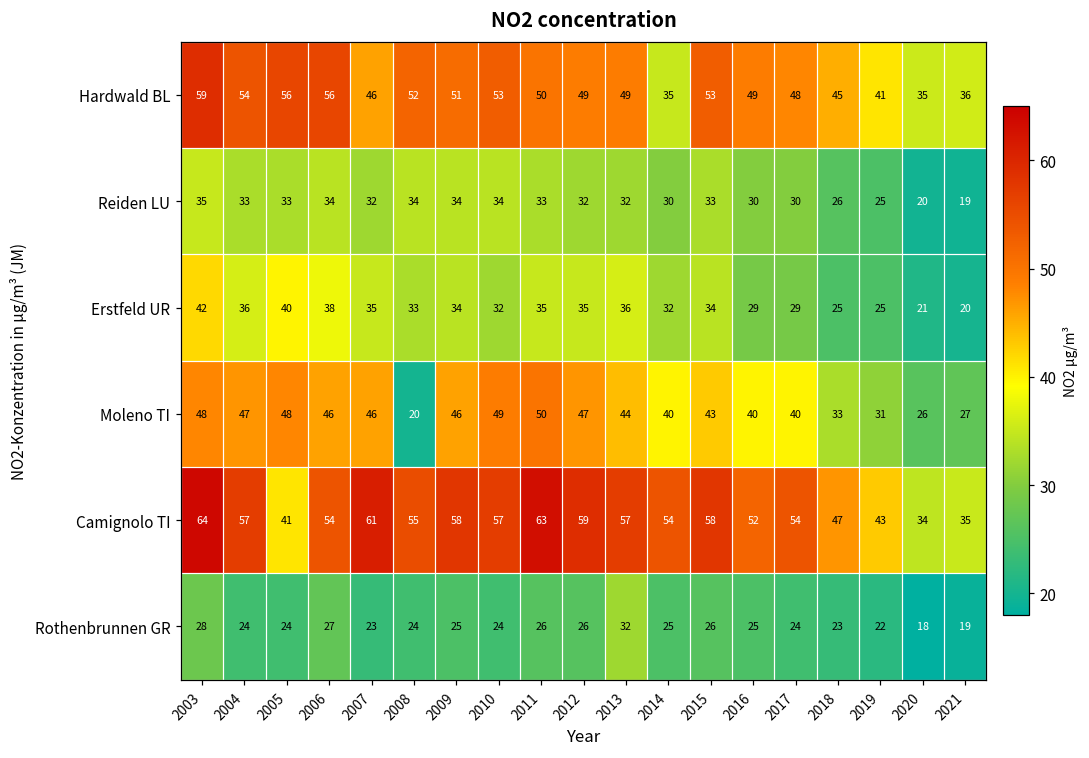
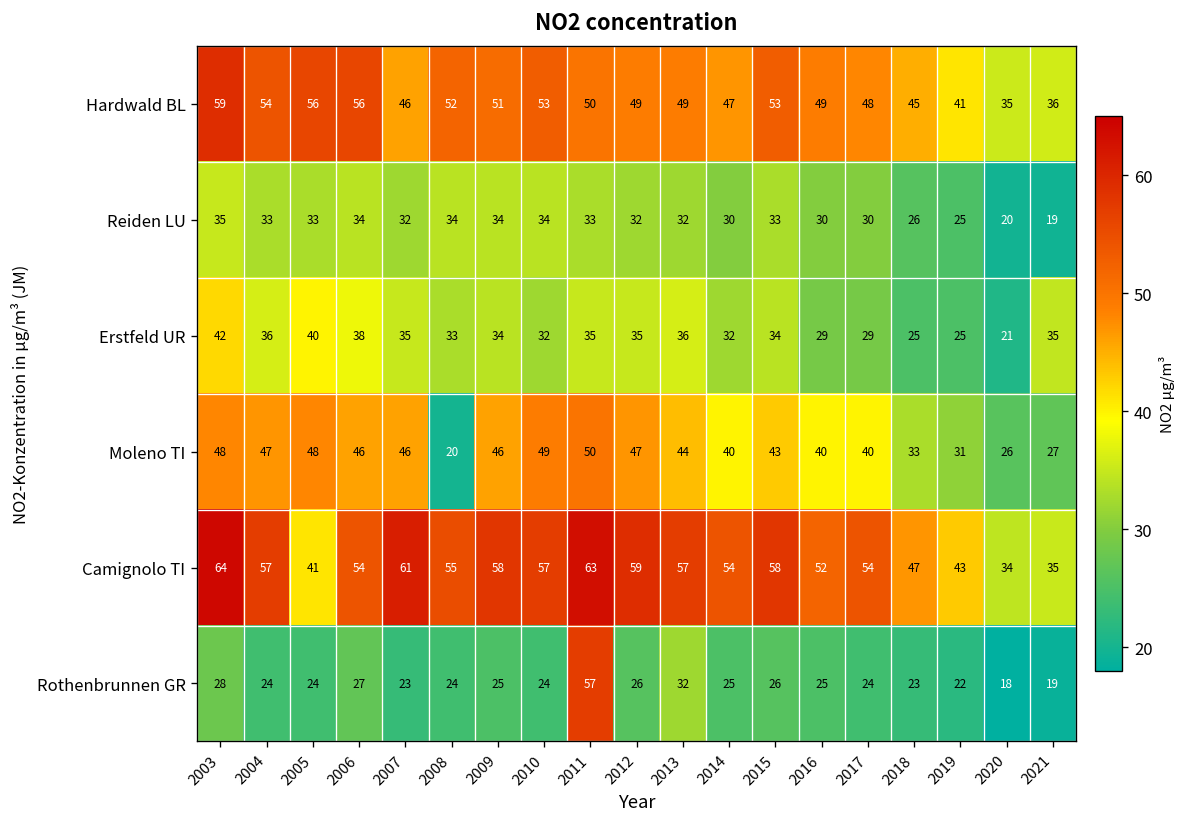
  {
    "Hardwald BL": {
      "2003": 59,
      "2004": 54,
      "2005": 56,
      "2006": 56,
      "2007": 46,
      "2008": 52,
      "2009": 51,
      "2010": 53,
      "2011": 50,
      "2012": 49,
      "2013": 49,
-     "2014": 35,
+     "2014": 47,
      "2015": 53,
      "2016": 49,
      "2017": 48,
      "2018": 45,
      "2019": 41,
      "2020": 35,
      "2021": 36
    },
    "Reiden LU": {
      "2003": 35,
      "2004": 33,
      "2005": 33,
      "2006": 34,
      "2007": 32,
      "2008": 34,
      "2009": 34,
      "2010": 34,
      "2011": 33,
      "2012": 32,
      "2013": 32,
      "2014": 30,
      "2015": 33,
      "2016": 30,
      "2017": 30,
      "2018": 26,
      "2019": 25,
      "2020": 20,
      "2021": 19
    },
    "Erstfeld UR": {
      "2003": 42,
      "2004": 36,
      "2005": 40,
      "2006": 38,
      "2007": 35,
      "2008": 33,
      "2009": 34,
      "2010": 32,
      "2011": 35,
      "2012": 35,
      "2013": 36,
      "2014": 32,
      "2015": 34,
      "2016": 29,
      "2017": 29,
      "2018": 25,
      "2019": 25,
      "2020": 21,
-     "2021": 20
+     "2021": 35
    },
    "Moleno TI": {
      "2003": 48,
      "2004": 47,
      "2005": 48,
      "2006": 46,
      "2007": 46,
      "2008": 20,
      "2009": 46,
      "2010": 49,
      "2011": 50,
      "2012": 47,
      "2013": 44,
      "2014": 40,
      "2015": 43,
      "2016": 40,
      "2017": 40,
      "2018": 33,
      "2019": 31,
      "2020": 26,
      "2021": 27
    },
    "Camignolo TI": {
      "2003": 64,
      "2004": 57,
      "2005": 41,
      "2006": 54,
      "2007": 61,
      "2008": 55,
      "2009": 58,
      "2010": 57,
      "2011": 63,
      "2012": 59,
      "2013": 57,
      "2014": 54,
      "2015": 58,
      "2016": 52,
      "2017": 54,
      "2018": 47,
      "2019": 43,
      "2020": 34,
      "2021": 35
    },
    "Rothenbrunnen GR": {
      "2003": 28,
      "2004": 24,
      "2005": 24,
      "2006": 27,
      "2007": 23,
      "2008": 24,
      "2009": 25,
      "2010": 24,
-     "2011": 26,
+     "2011": 57,
      "2012": 26,
      "2013": 32,
      "2014": 25,
      "2015": 26,
      "2016": 25,
      "2017": 24,
      "2018": 23,
      "2019": 22,
      "2020": 18,
      "2021": 19
    }
  }
